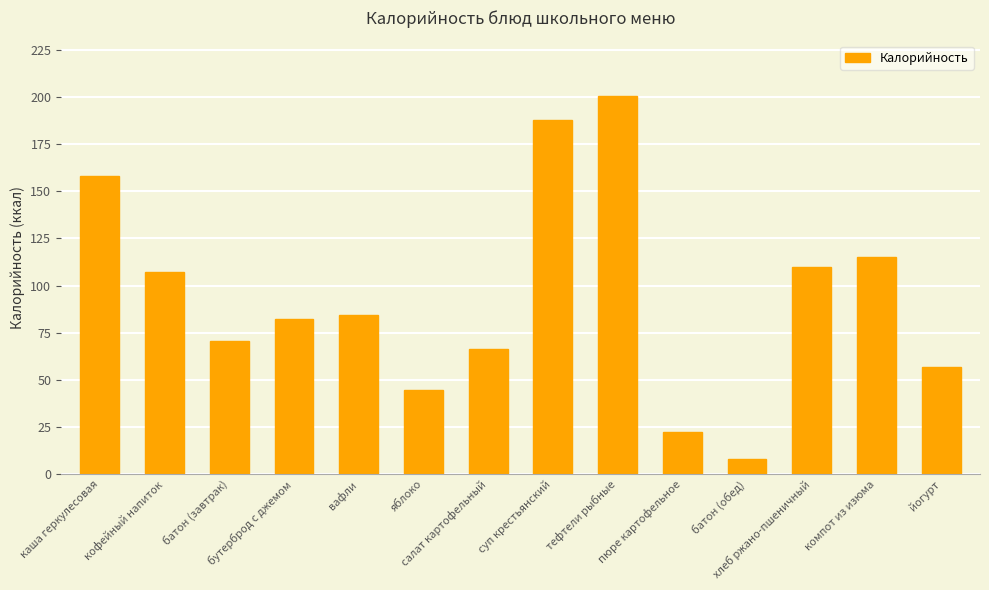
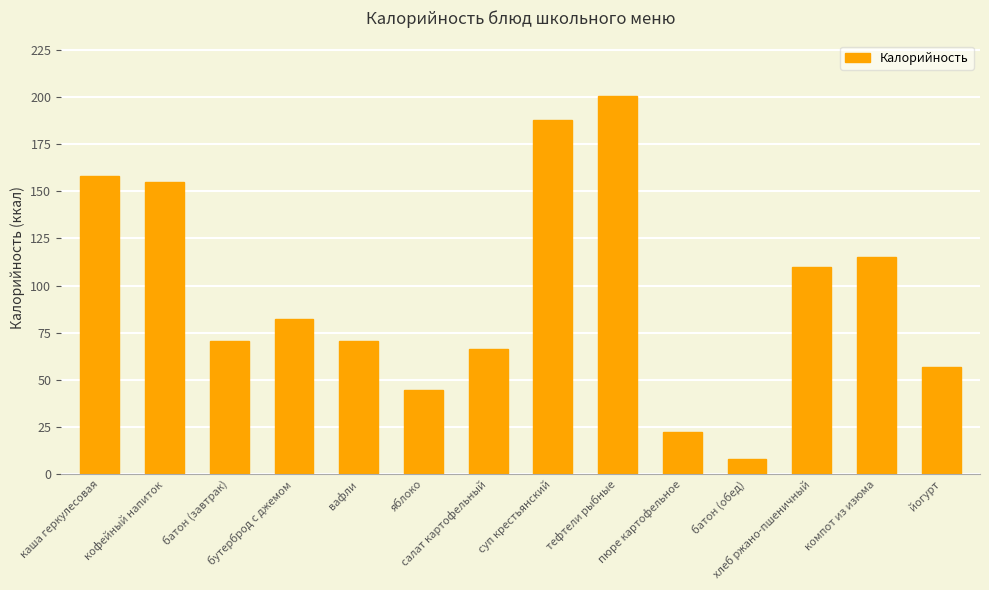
  {
    "каша геркулесовая": 158,
-   "кофейный напиток": 107,
+   "кофейный напиток": 155,
    "батон (завтрак)": 70,
    "бутерброд с джемом": 83,
-   "вафли": 85,
+   "вафли": 71,
    "яблоко": 44,
    "салат картофельный": 66,
    "суп крестьянский": 188,
    "тефтели рыбные": 201,
    "пюре картофельное": 22,
    "батон (обед)": 8,
    "хлеб ржано-пшеничный": 110,
    "компот из изюма": 115,
    "йогурт": 57
  }
